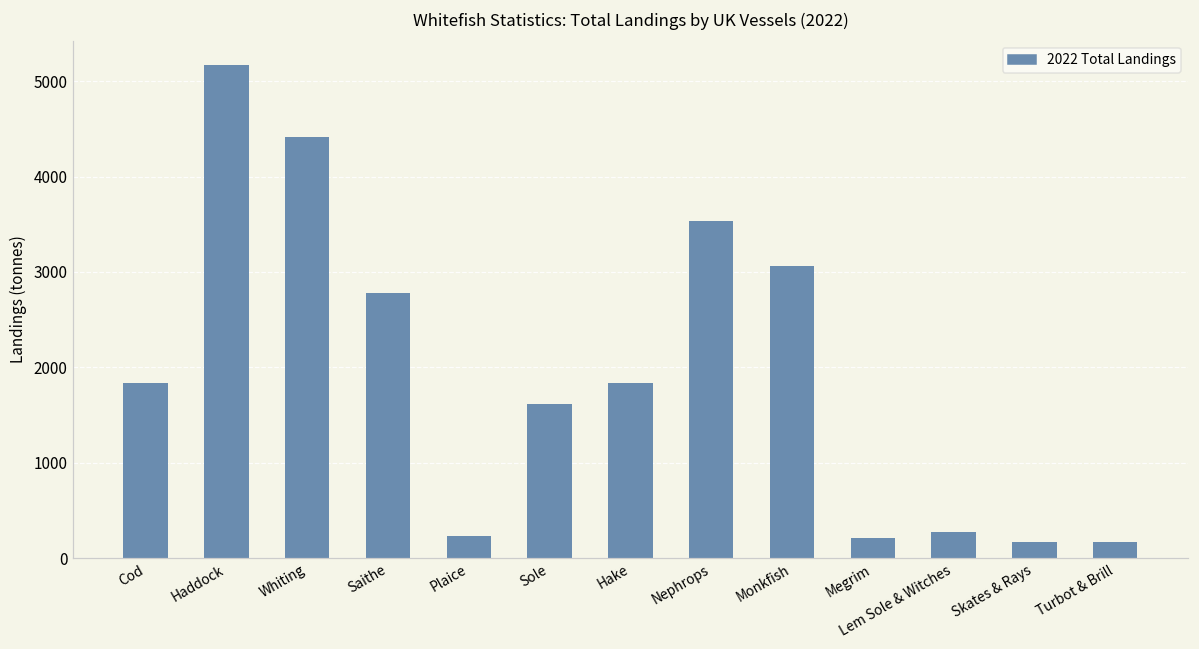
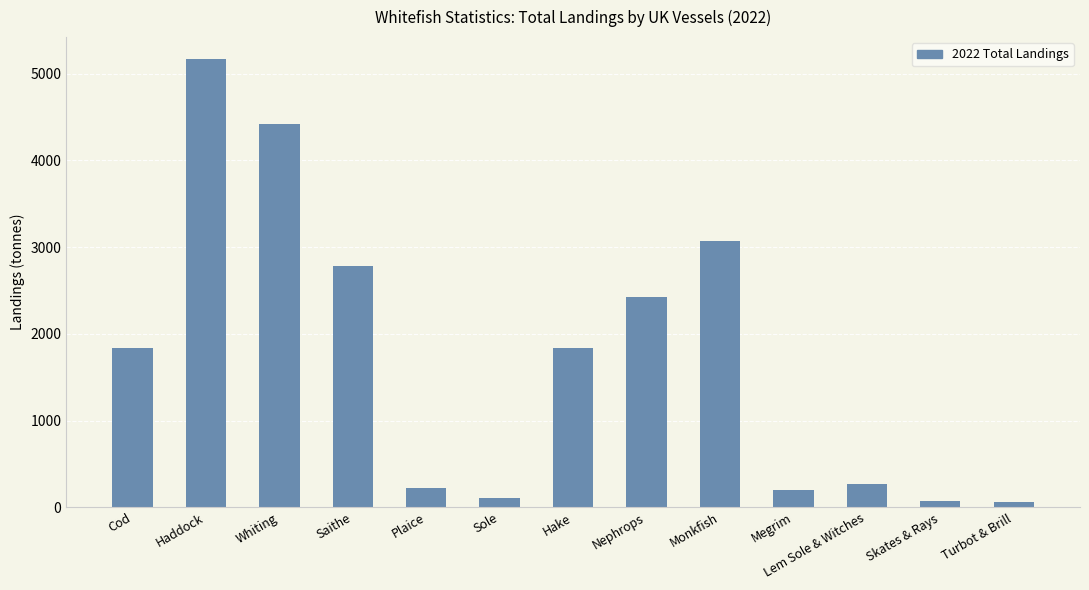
  {
    "Cod": 1800,
    "Haddock": 5200,
    "Whiting": 4400,
    "Saithe": 2800,
    "Plaice": 200,
-   "Sole": 1600,
+   "Sole": 100,
    "Hake": 1800,
-   "Nephrops": 3500,
+   "Nephrops": 2400,
    "Monkfish": 3100,
    "Megrim": 200,
    "Lem Sole & Witches": 300,
-   "Skates & Rays": 200,
-   "Turbot & Brill": 200
+   "Skates & Rays": 100,
+   "Turbot & Brill": 100
  }
